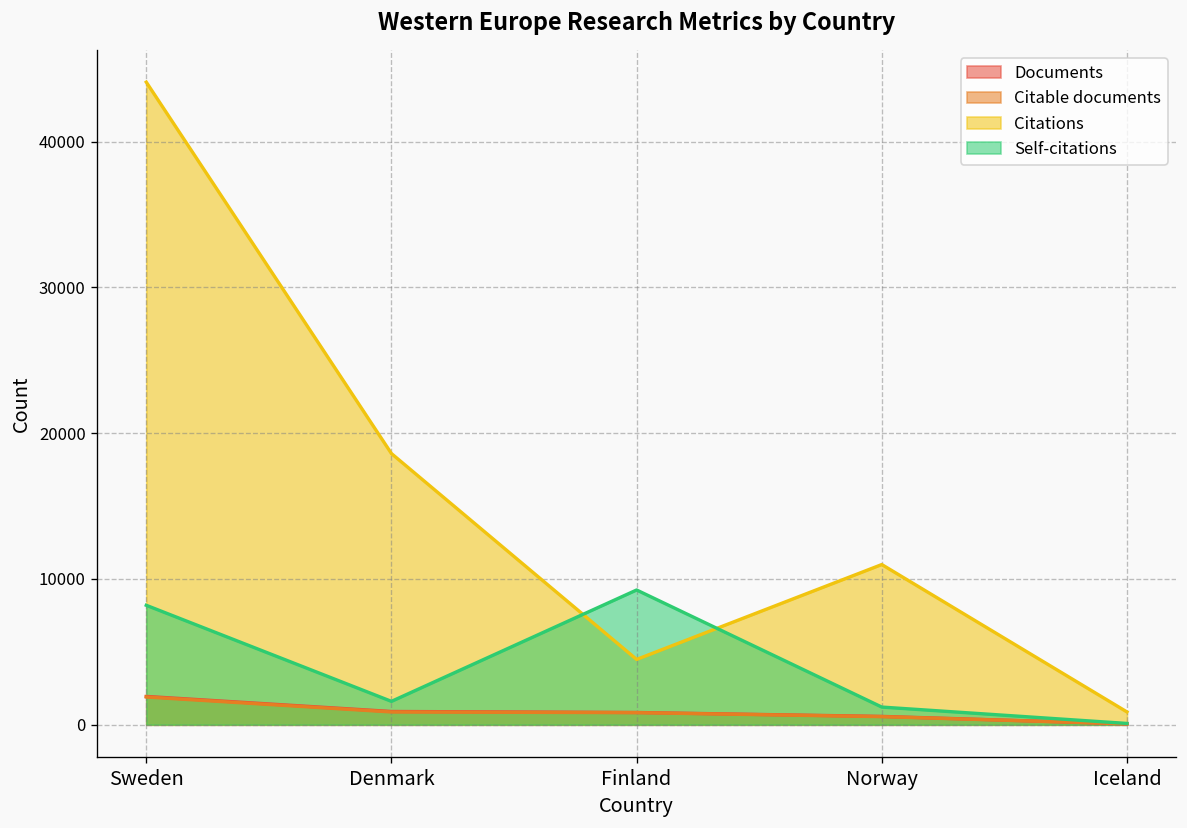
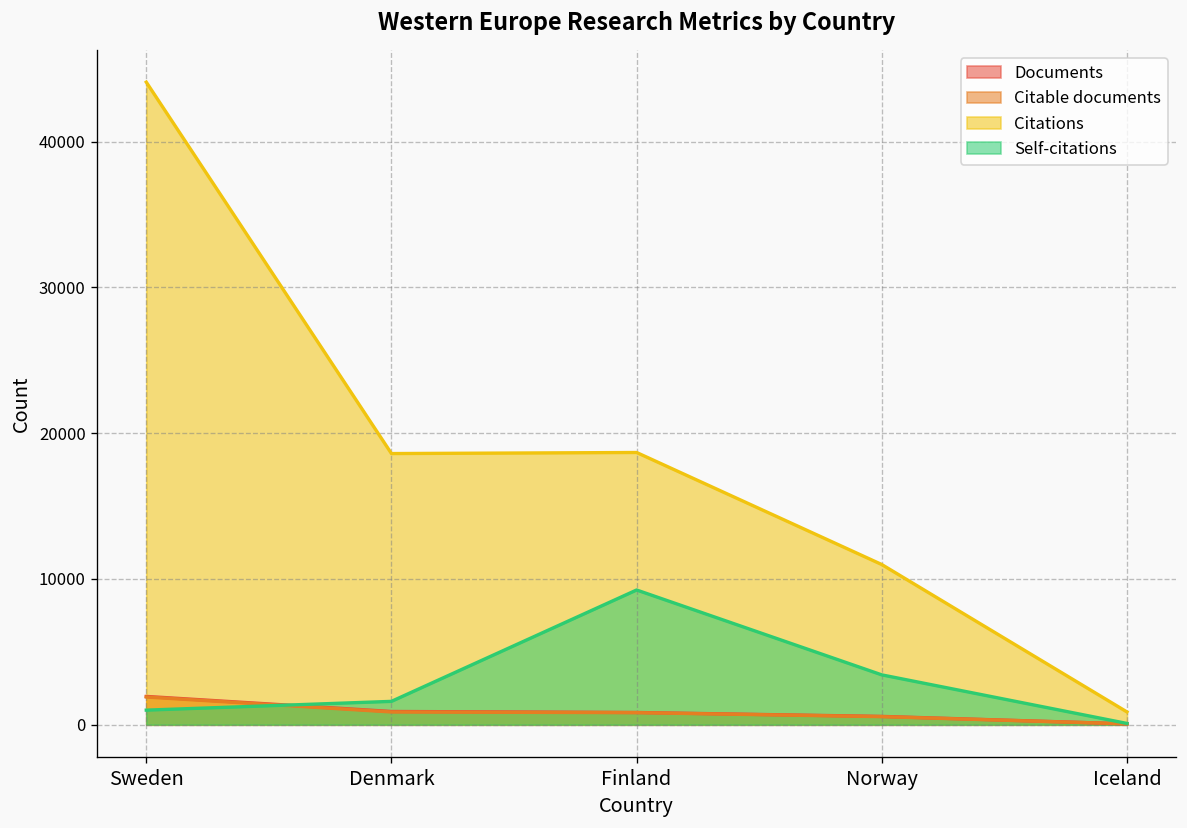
  {
    "Citations": {
      "Sweden": 44100,
      "Denmark": 18600,
-     "Finland": 4500,
+     "Finland": 18700,
      "Norway": 11000,
      "Iceland": 900
    },
    "Self-citations": {
-     "Sweden": 8200,
+     "Sweden": 1000,
      "Denmark": 1600,
      "Finland": 9200,
-     "Norway": 1200
+     "Norway": 3400
    }
  }
